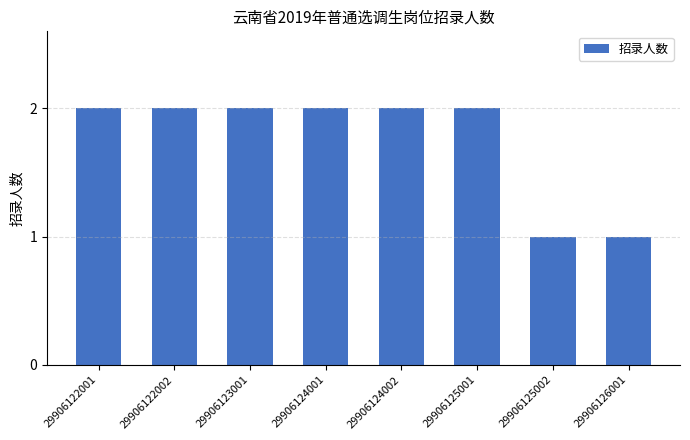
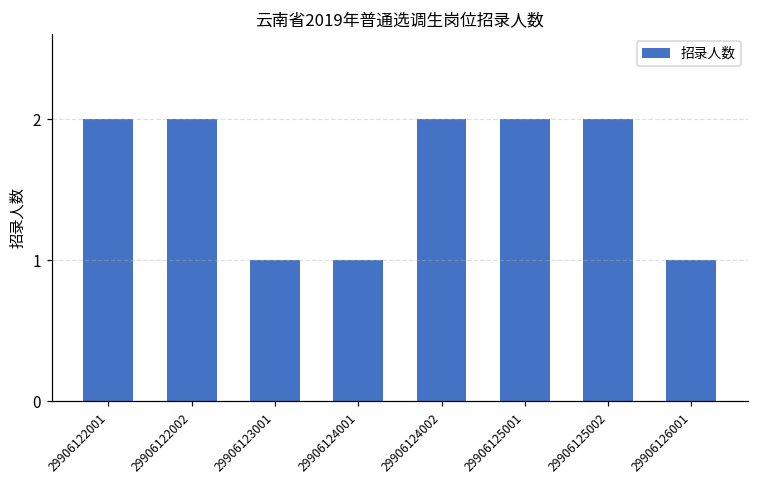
  {
    "29906122001": 2,
    "29906122002": 2,
-   "29906123001": 2,
-   "29906124001": 2,
+   "29906123001": 1,
+   "29906124001": 1,
    "29906124002": 2,
    "29906125001": 2,
-   "29906125002": 1,
+   "29906125002": 2,
    "29906126001": 1
  }
